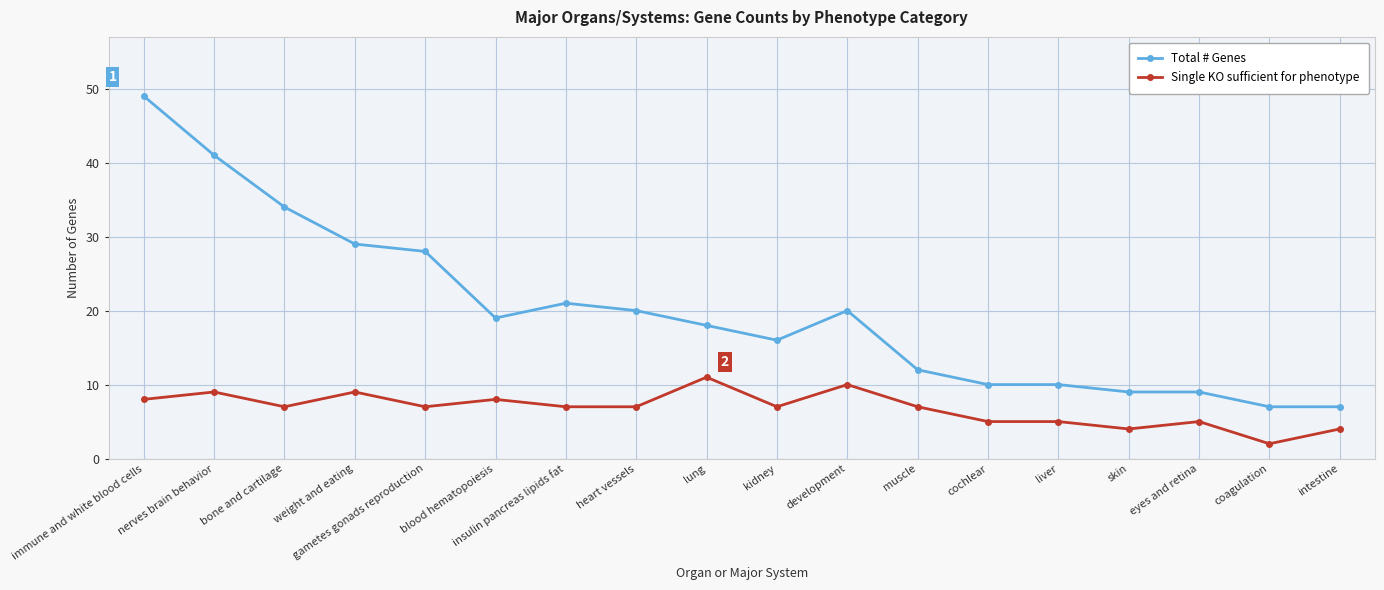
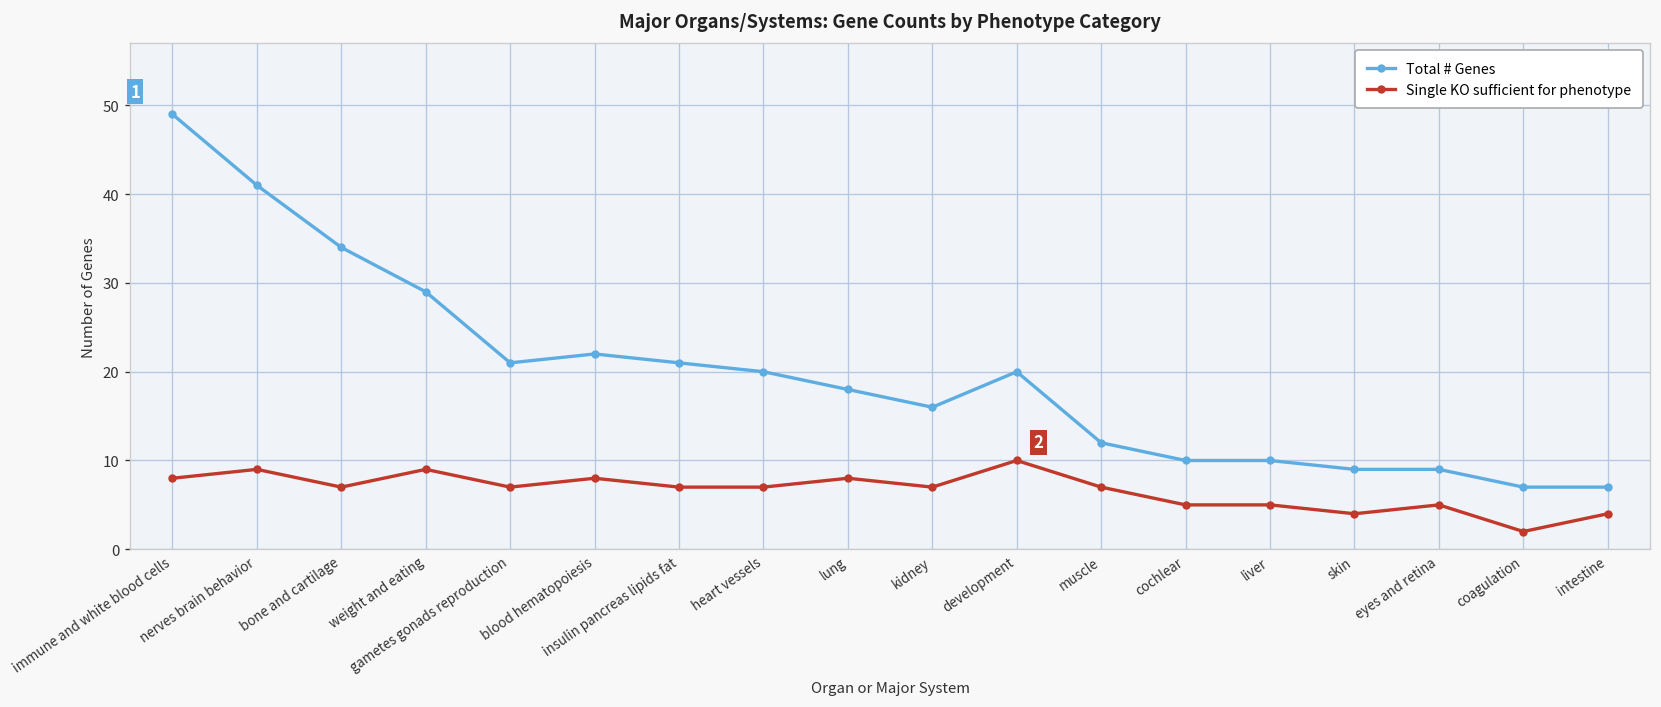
  {
    "Total # Genes": {
      "immune and white blood cells": 49,
      "nerves brain behavior": 41,
      "bone and cartilage": 34,
      "weight and eating": 29,
-     "gametes gonads reproduction": 28,
-     "blood hematopoiesis": 19,
+     "gametes gonads reproduction": 21,
+     "blood hematopoiesis": 22,
      "insulin pancreas lipids fat": 21,
      "heart vessels": 20,
      "lung": 18,
      "kidney": 16,
      "development": 20,
      "muscle": 12,
      "cochlear": 10,
      "liver": 10,
      "skin": 9,
      "eyes and retina": 9,
      "coagulation": 7,
      "intestine": 7
    },
    "Single KO sufficient for phenotype": {
      "immune and white blood cells": 8,
      "nerves brain behavior": 9,
      "bone and cartilage": 7,
      "weight and eating": 9,
      "gametes gonads reproduction": 7,
      "blood hematopoiesis": 8,
      "insulin pancreas lipids fat": 7,
      "heart vessels": 7,
-     "lung": 11,
+     "lung": 8,
      "kidney": 7,
      "development": 10,
      "muscle": 7,
      "cochlear": 5,
      "liver": 5,
      "skin": 4,
      "eyes and retina": 5,
      "coagulation": 2,
      "intestine": 4
    }
  }
